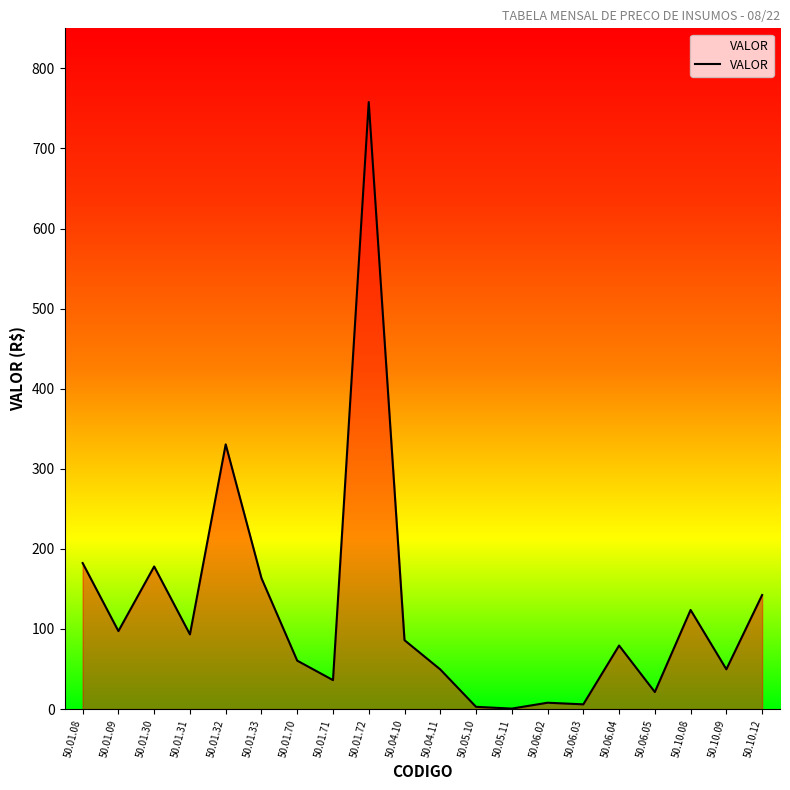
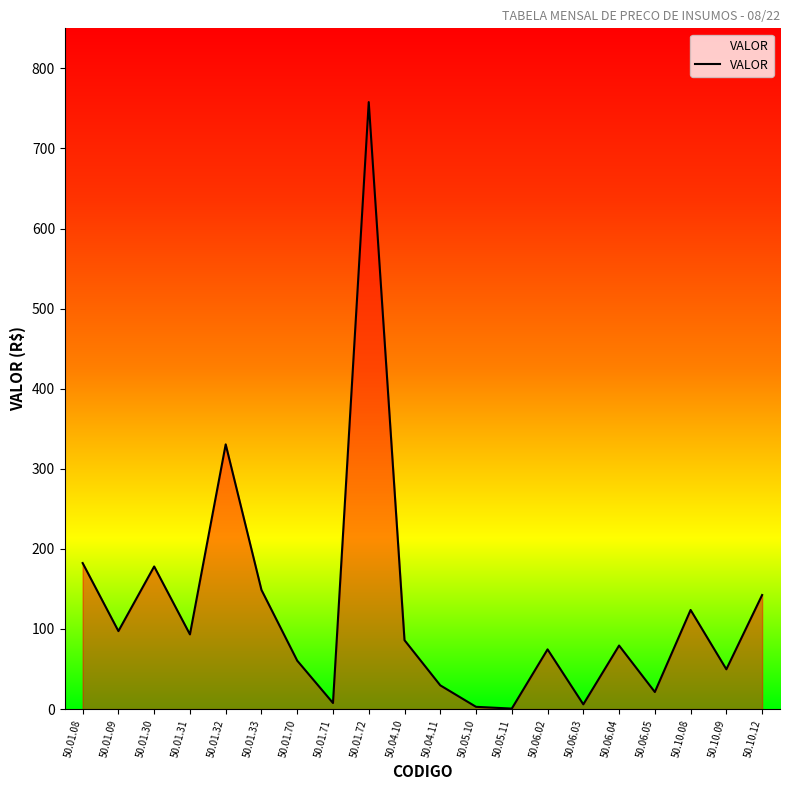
  {
    "50.01.08": 180,
    "50.01.09": 100,
    "50.01.30": 180,
    "50.01.31": 90,
    "50.01.32": 330,
-   "50.01.33": 160,
+   "50.01.33": 150,
    "50.01.70": 60,
-   "50.01.71": 40,
+   "50.01.71": 10,
    "50.01.72": 760,
    "50.04.10": 90,
-   "50.04.11": 50,
+   "50.04.11": 30,
    "50.05.10": 0,
    "50.05.11": 0,
-   "50.06.02": 10,
+   "50.06.02": 70,
    "50.06.03": 10,
    "50.06.04": 80,
    "50.06.05": 20,
    "50.10.08": 120,
    "50.10.09": 50,
    "50.10.12": 140
  }
